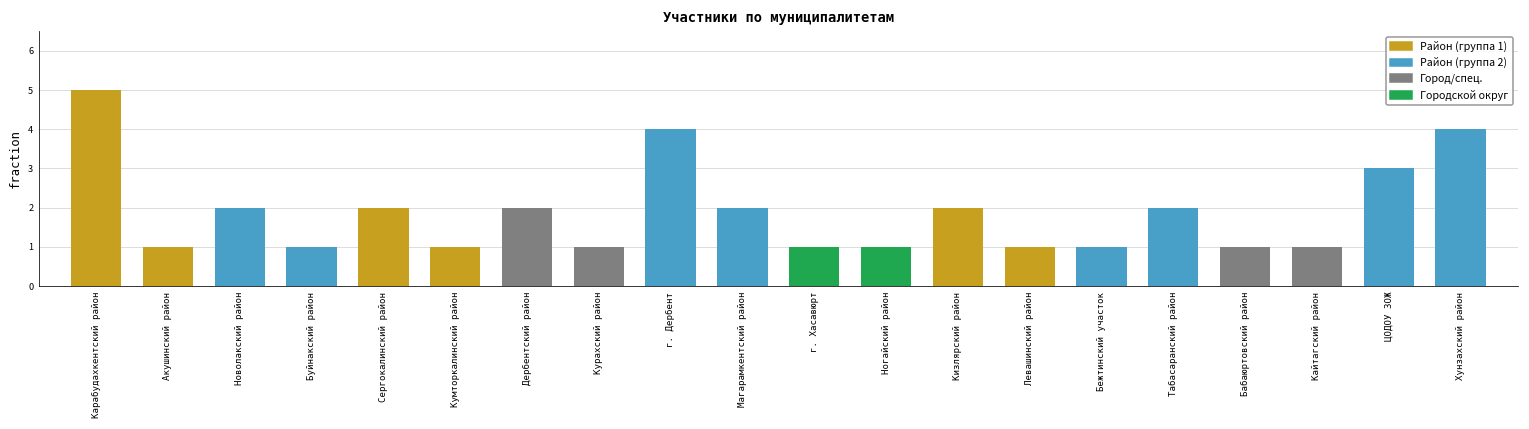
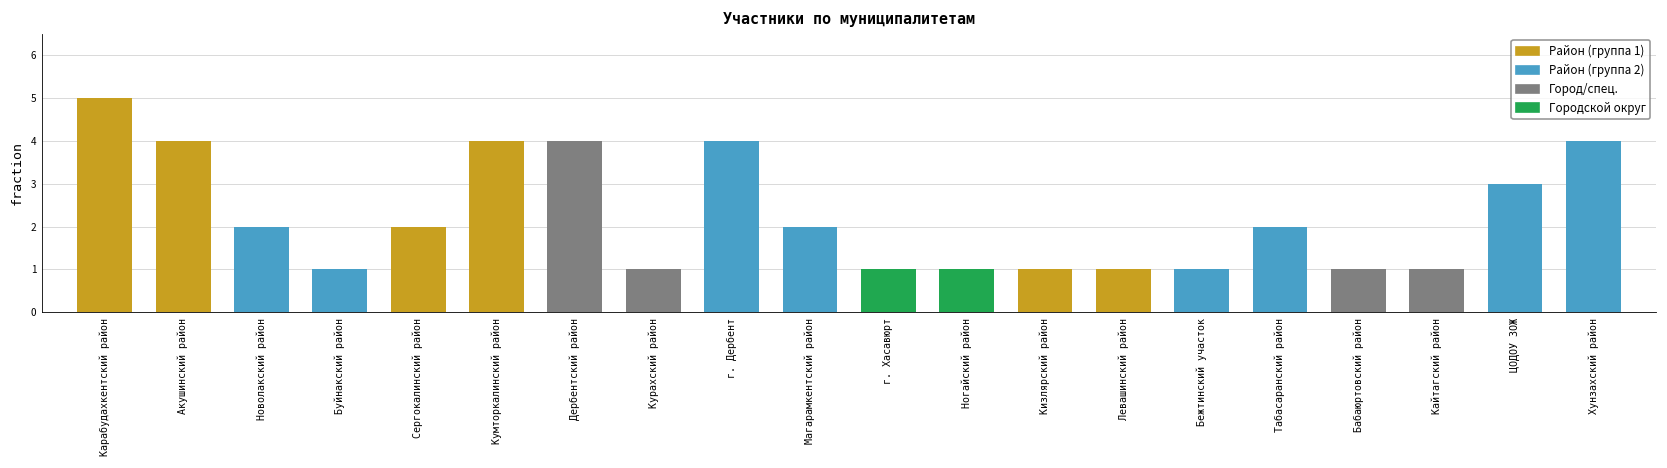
  {
    "Карабудахкентский район": 5,
-   "Акушинский район": 1,
+   "Акушинский район": 4,
    "Новолакский район": 2,
    "Буйнакский район": 1,
    "Сергокалинский район": 2,
-   "Кумторкалинский район": 1,
-   "Дербентский район": 2,
+   "Кумторкалинский район": 4,
+   "Дербентский район": 4,
    "Курахский район": 1,
    "г. Дербент": 4,
    "Магарамкентский район": 2,
    "г. Хасавюрт": 1,
    "Ногайский район": 1,
-   "Кизлярский район": 2,
+   "Кизлярский район": 1,
    "Левашинский район": 1,
    "Бежтинский участок": 1,
    "Табасаранский район": 2,
    "Бабаюртовский район": 1,
    "Кайтагский район": 1,
    "ЦОДОУ ЗОЖ": 3,
    "Хунзахский район": 4
  }
